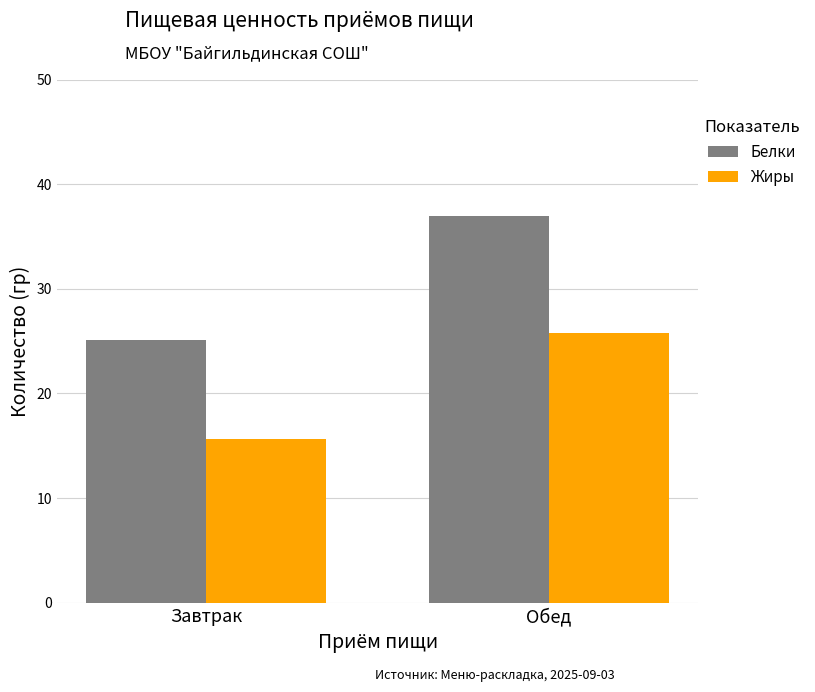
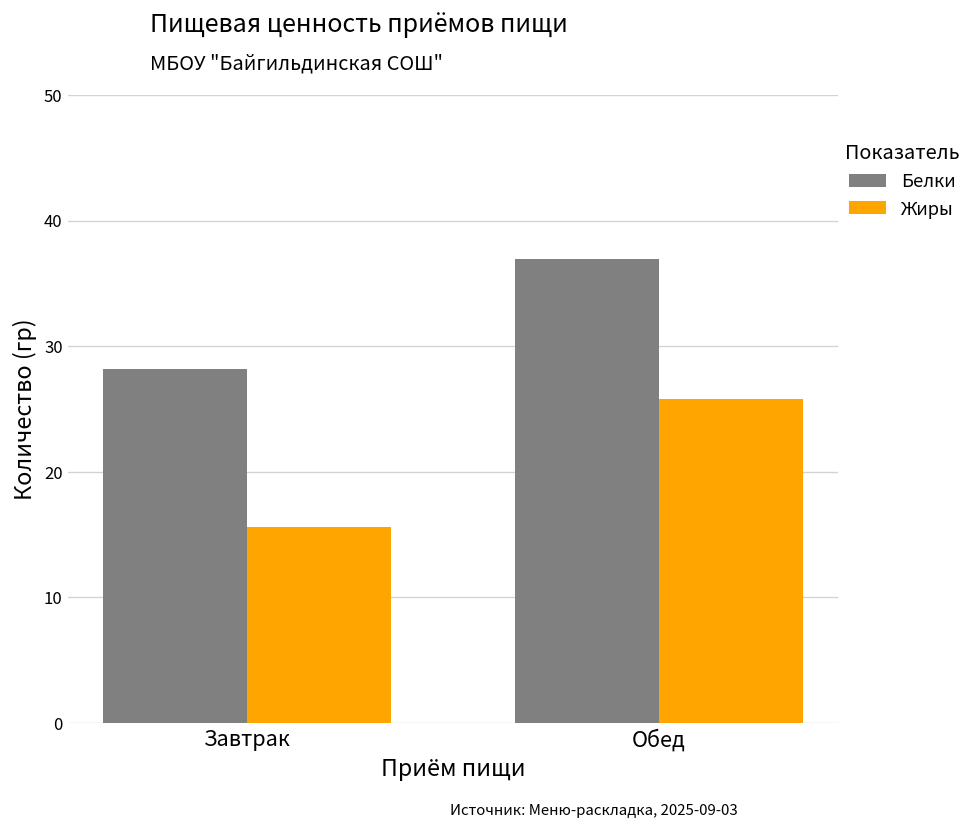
  {
    "Белки": {
-     "Завтрак": 25.1,
+     "Завтрак": 28.2,
      "Обед": 36.9
    },
    "Жиры": {
      "Завтрак": 15.6,
      "Обед": 25.8
    }
  }
